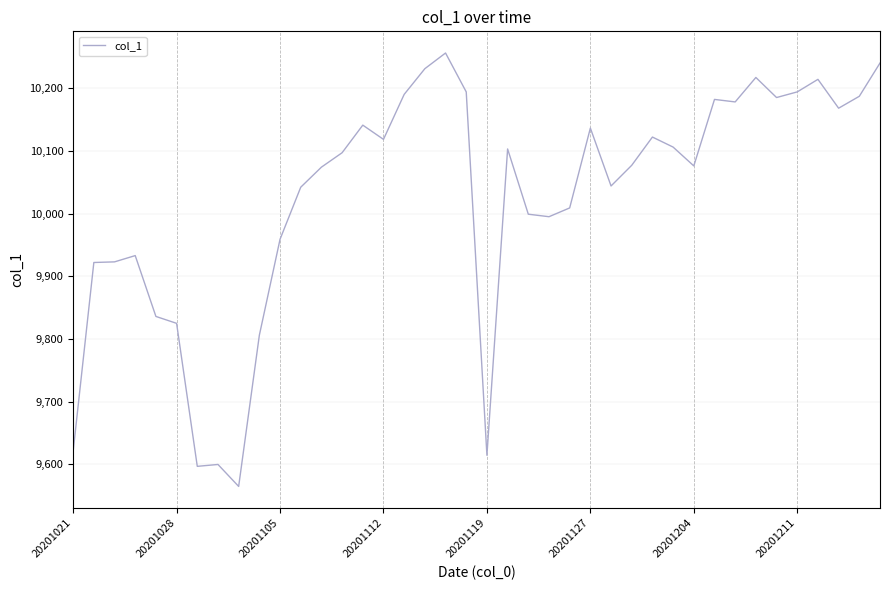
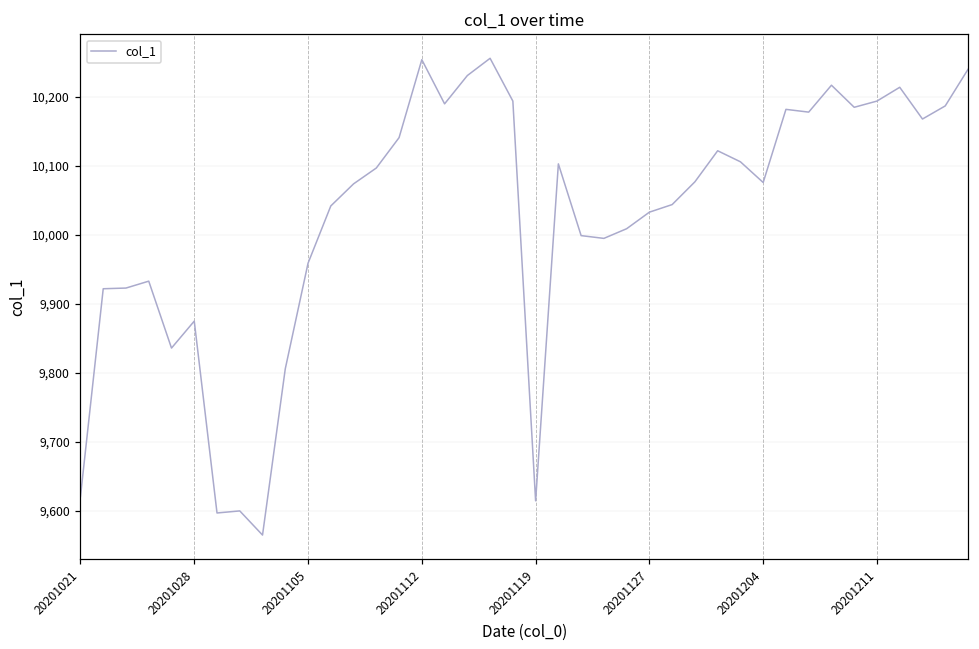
  {
    "20201021": "9,620",
-   "20201028": "9,830",
+   "20201028": "9,880",
    "20201105": "9,960",
-   "20201112": "10,120",
+   "20201112": "10,250",
    "20201119": "9,610",
-   "20201127": "10,140",
+   "20201127": "10,030",
    "20201204": "10,080",
    "20201211": "10,190"
  }
